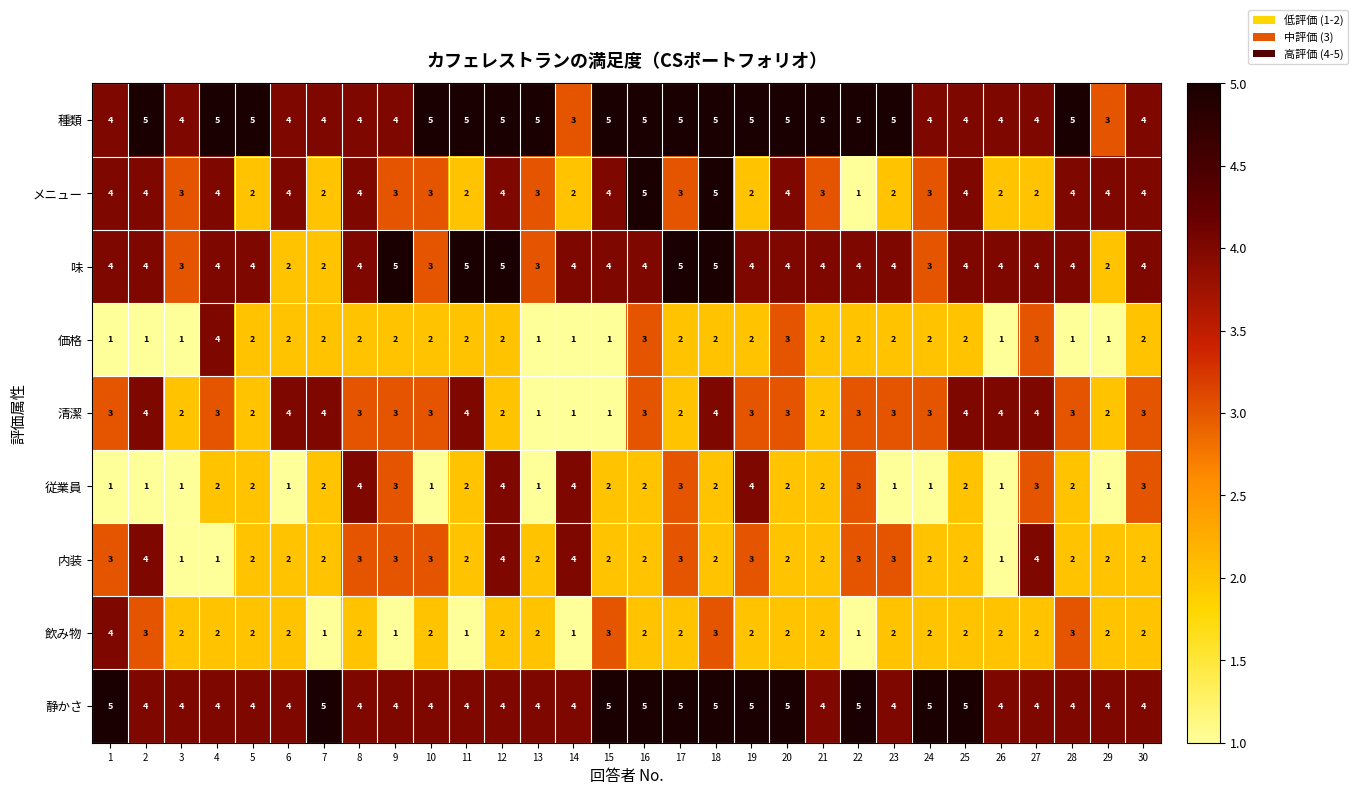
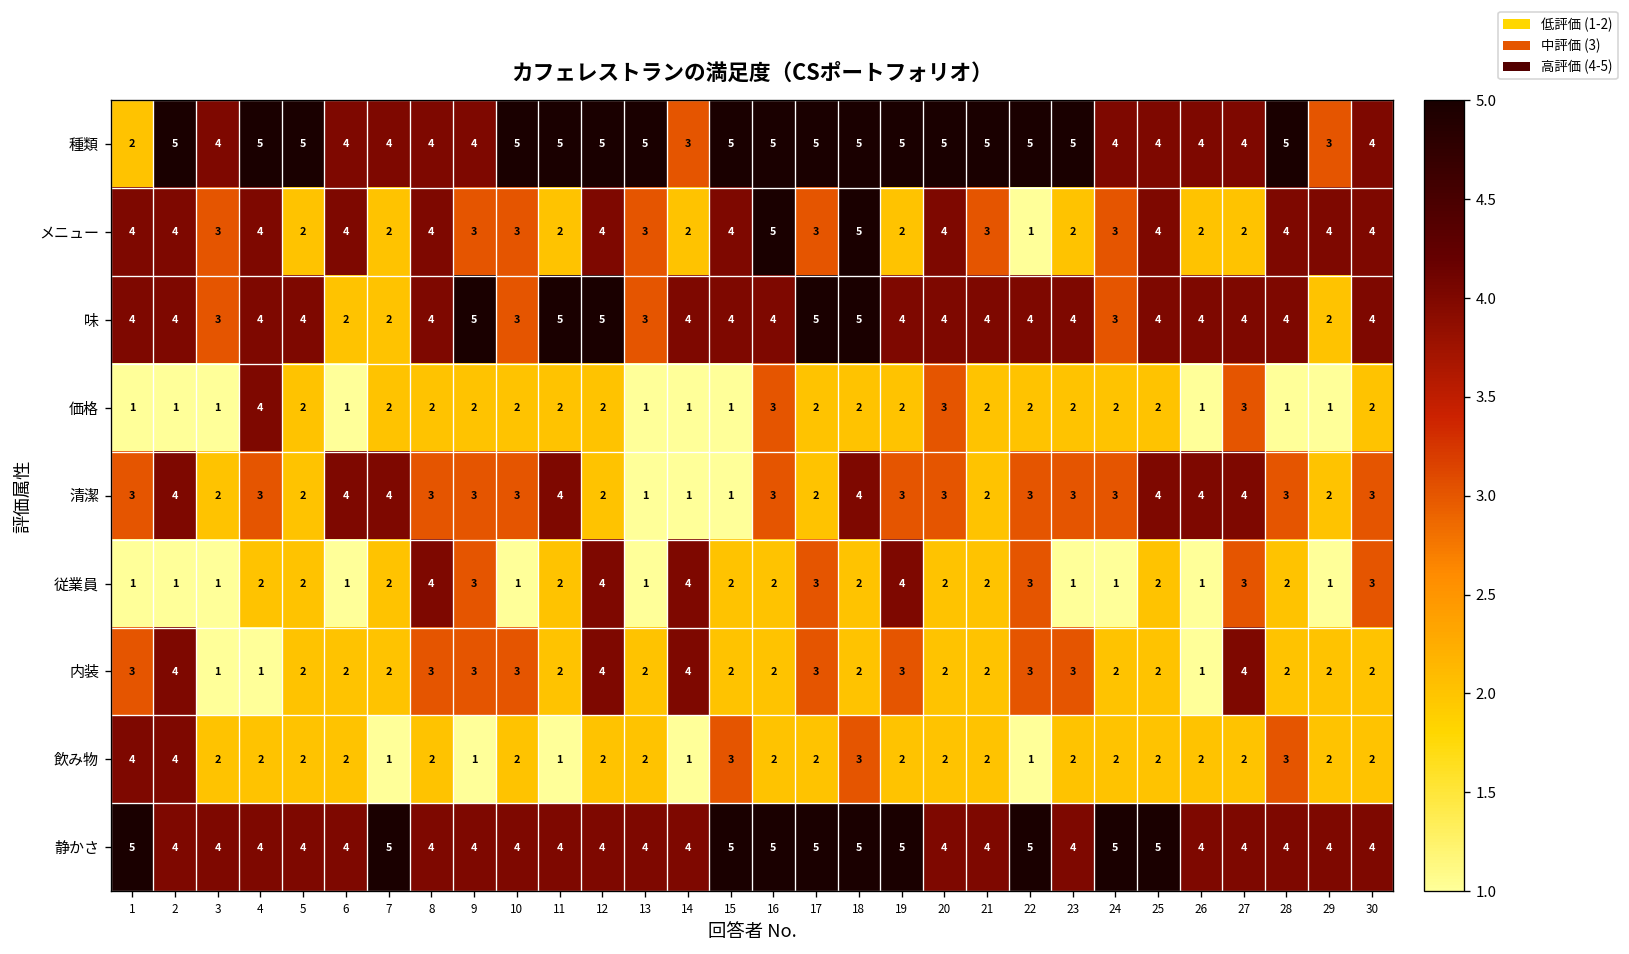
  {
    "種類": {
-     "1": 4,
+     "1": 2,
      "2": 5,
      "3": 4,
      "4": 5,
      "5": 5,
      "6": 4,
      "7": 4,
      "8": 4,
      "9": 4,
      "10": 5,
      "11": 5,
      "12": 5,
      "13": 5,
      "14": 3,
      "15": 5,
      "16": 5,
      "17": 5,
      "18": 5,
      "19": 5,
      "20": 5,
      "21": 5,
      "22": 5,
      "23": 5,
      "24": 4,
      "25": 4,
      "26": 4,
      "27": 4,
      "28": 5,
      "29": 3,
      "30": 4
    },
    "価格": {
      "1": 1,
      "2": 1,
      "3": 1,
      "4": 4,
      "5": 2,
-     "6": 2,
+     "6": 1,
      "7": 2,
      "8": 2,
      "9": 2,
      "10": 2,
      "11": 2,
      "12": 2,
      "13": 1,
      "14": 1,
      "15": 1,
      "16": 3,
      "17": 2,
      "18": 2,
      "19": 2,
      "20": 3,
      "21": 2,
      "22": 2,
      "23": 2,
      "24": 2,
      "25": 2,
      "26": 1,
      "27": 3,
      "28": 1,
      "29": 1,
      "30": 2
    },
    "飲み物": {
      "1": 4,
-     "2": 3,
+     "2": 4,
      "3": 2,
      "4": 2,
      "5": 2,
      "6": 2,
      "7": 1,
      "8": 2,
      "9": 1,
      "10": 2,
      "11": 1,
      "12": 2,
      "13": 2,
      "14": 1,
      "15": 3,
      "16": 2,
      "17": 2,
      "18": 3,
      "19": 2,
      "20": 2,
      "21": 2,
      "22": 1,
      "23": 2,
      "24": 2,
      "25": 2,
      "26": 2,
      "27": 2,
      "28": 3,
      "29": 2,
      "30": 2
    },
    "静かさ": {
      "1": 5,
      "2": 4,
      "3": 4,
      "4": 4,
      "5": 4,
      "6": 4,
      "7": 5,
      "8": 4,
      "9": 4,
      "10": 4,
      "11": 4,
      "12": 4,
      "13": 4,
      "14": 4,
      "15": 5,
      "16": 5,
      "17": 5,
      "18": 5,
      "19": 5,
-     "20": 5,
+     "20": 4,
      "21": 4,
      "22": 5,
      "23": 4,
      "24": 5,
      "25": 5,
      "26": 4,
      "27": 4,
      "28": 4,
      "29": 4,
      "30": 4
    }
  }
